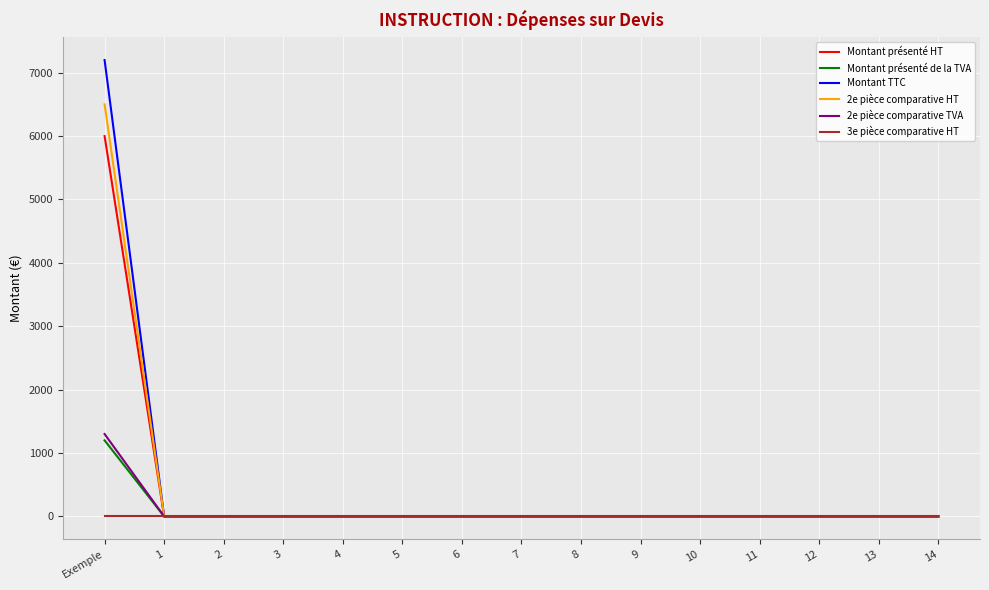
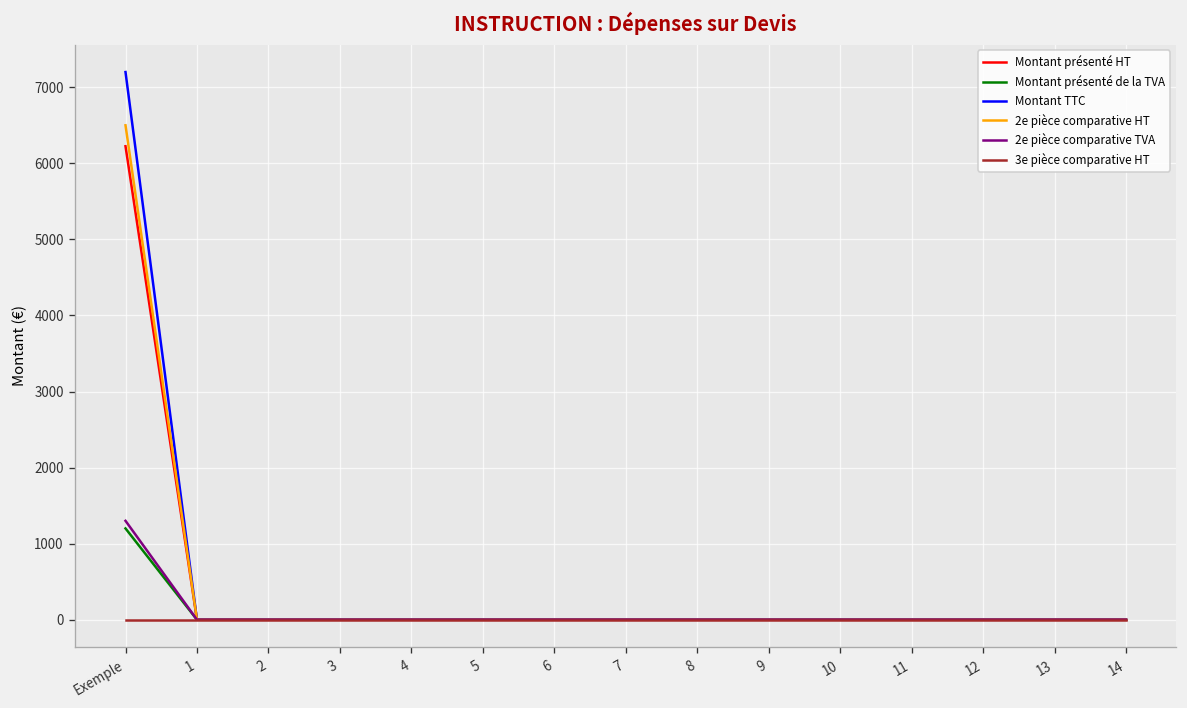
  {
    "Montant présenté HT": {
-     "Exemple": 6000
+     "Exemple": 6200
    },
    "Montant présenté de la TVA": {
      "Exemple": 1200
    },
    "Montant TTC": {
      "Exemple": 7200
    },
    "2e pièce comparative HT": {
      "Exemple": 6500
    },
    "2e pièce comparative TVA": {
      "Exemple": 1300
    },
    "3e pièce comparative HT": {
      "Exemple": 0
    }
  }
